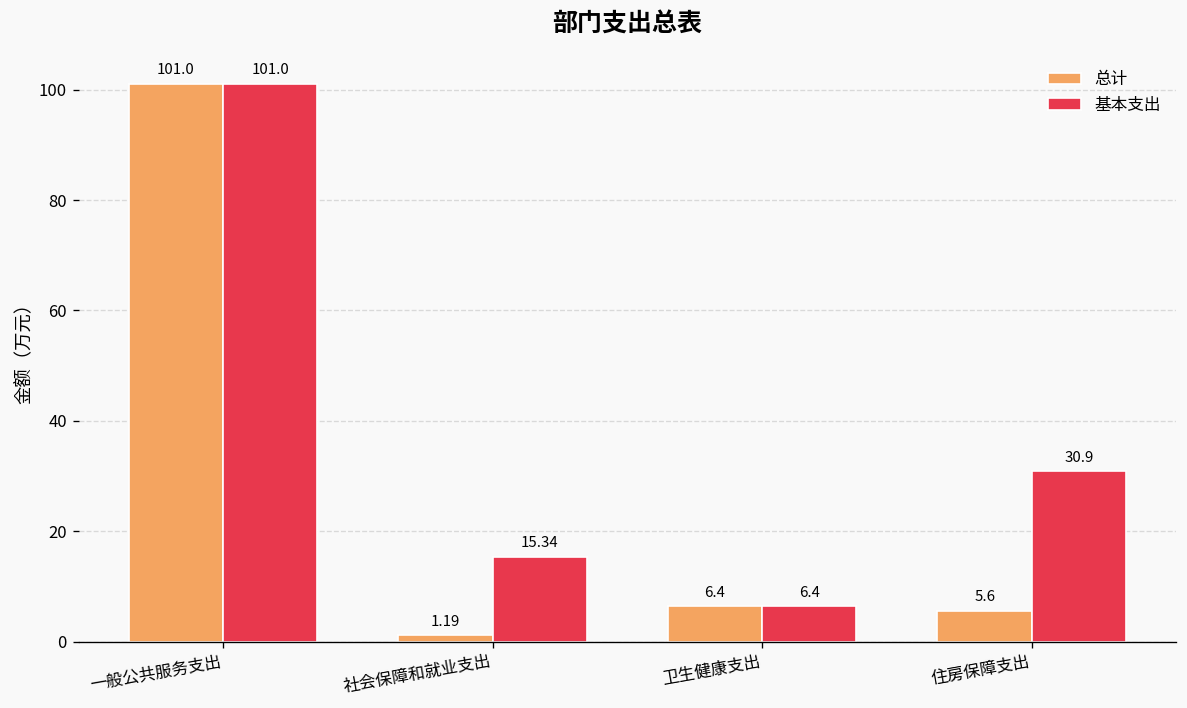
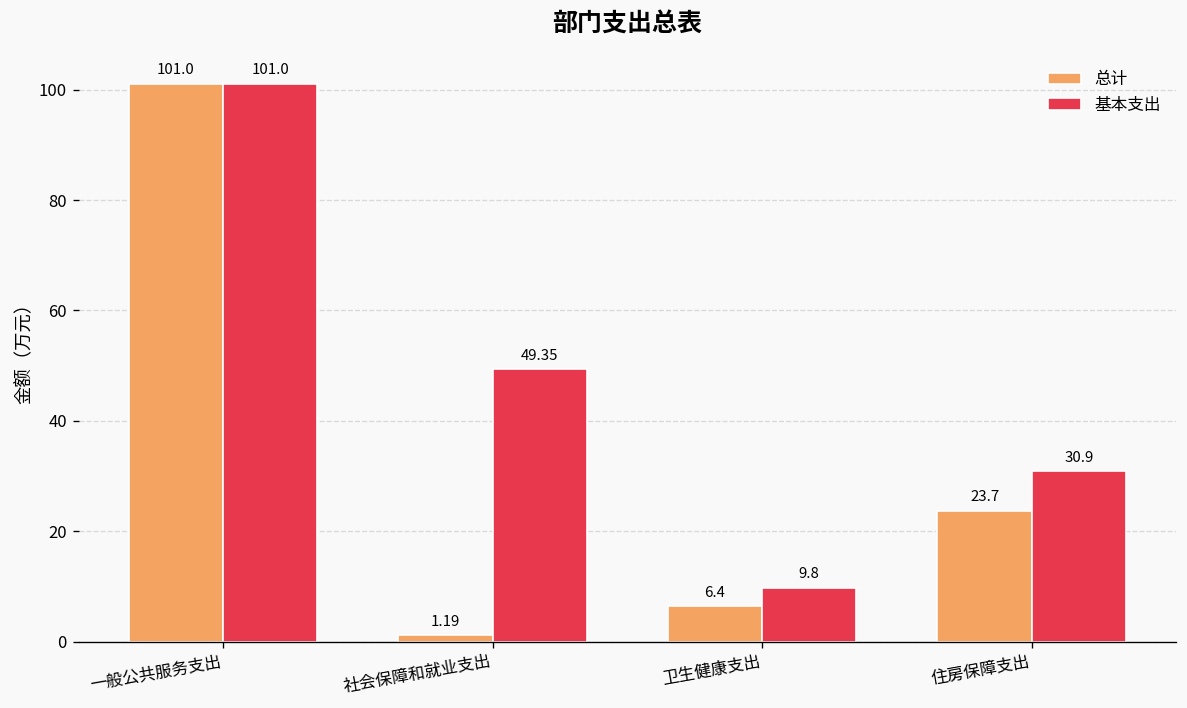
  {
    "总计": {
      "一般公共服务支出": 101.0,
      "社会保障和就业支出": 1.19,
      "卫生健康支出": 6.4,
-     "住房保障支出": 5.6
+     "住房保障支出": 23.7
    },
    "基本支出": {
      "一般公共服务支出": 101.0,
-     "社会保障和就业支出": 15.34,
-     "卫生健康支出": 6.4,
+     "社会保障和就业支出": 49.35,
+     "卫生健康支出": 9.8,
      "住房保障支出": 30.9
    }
  }
